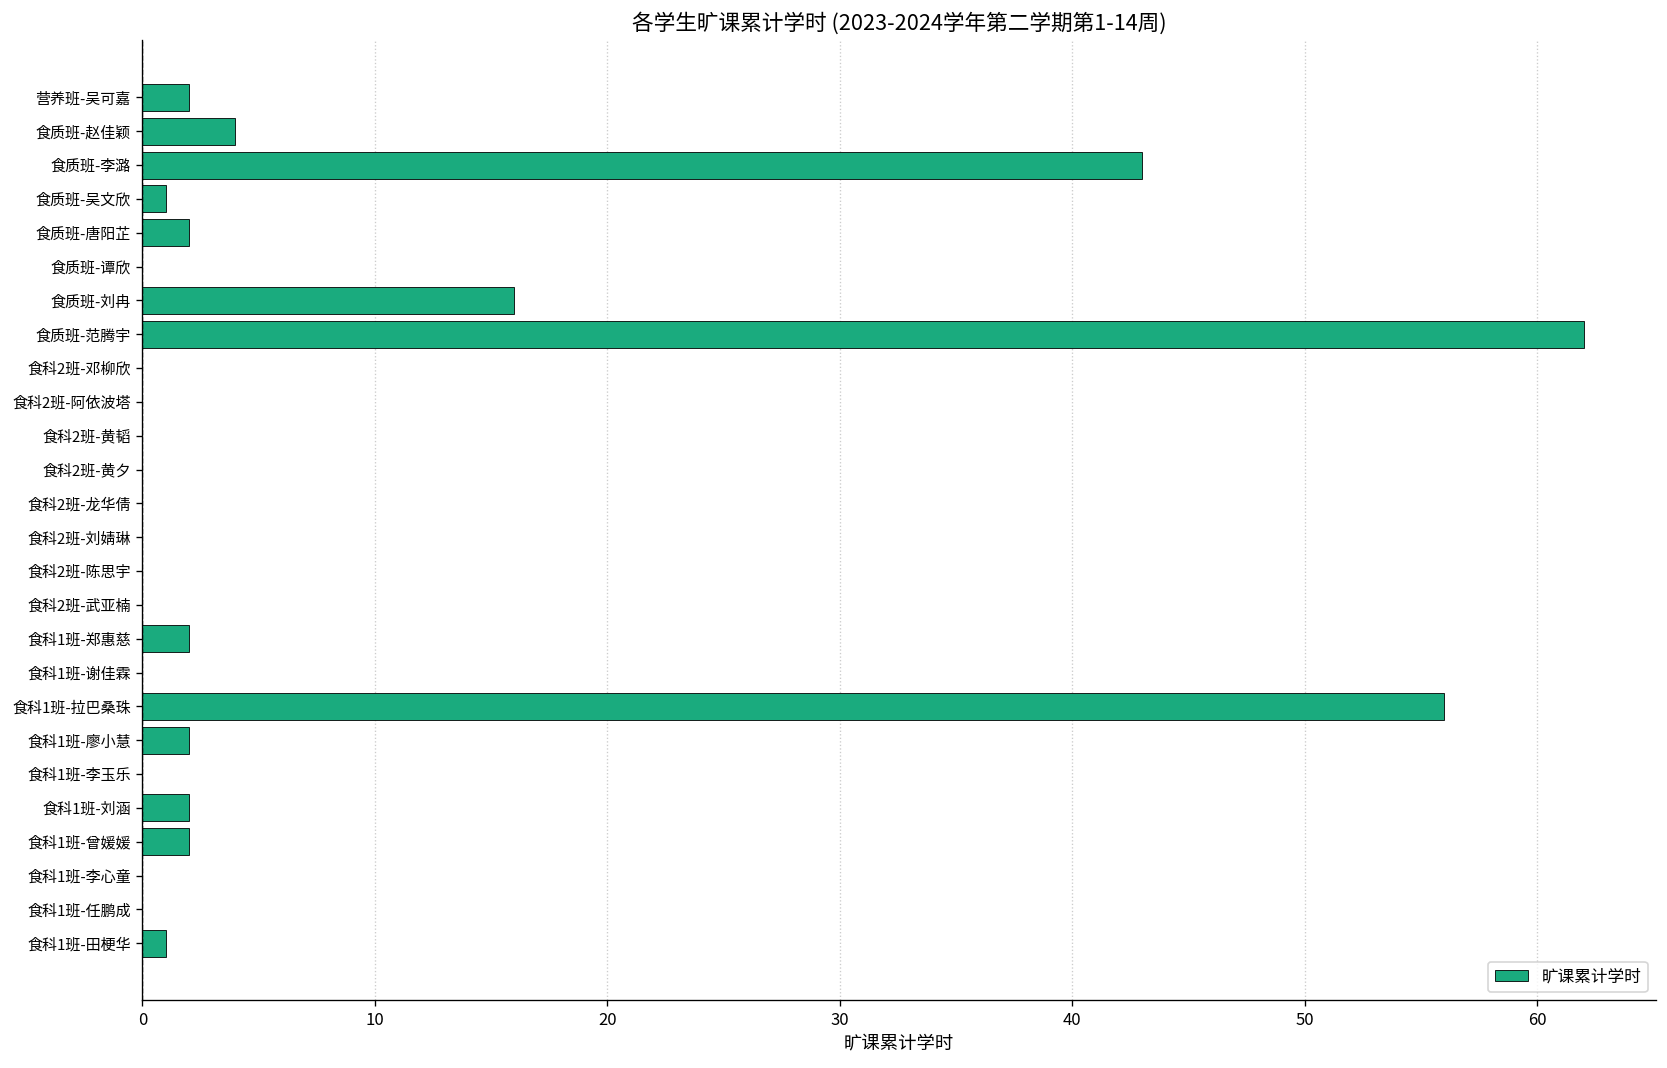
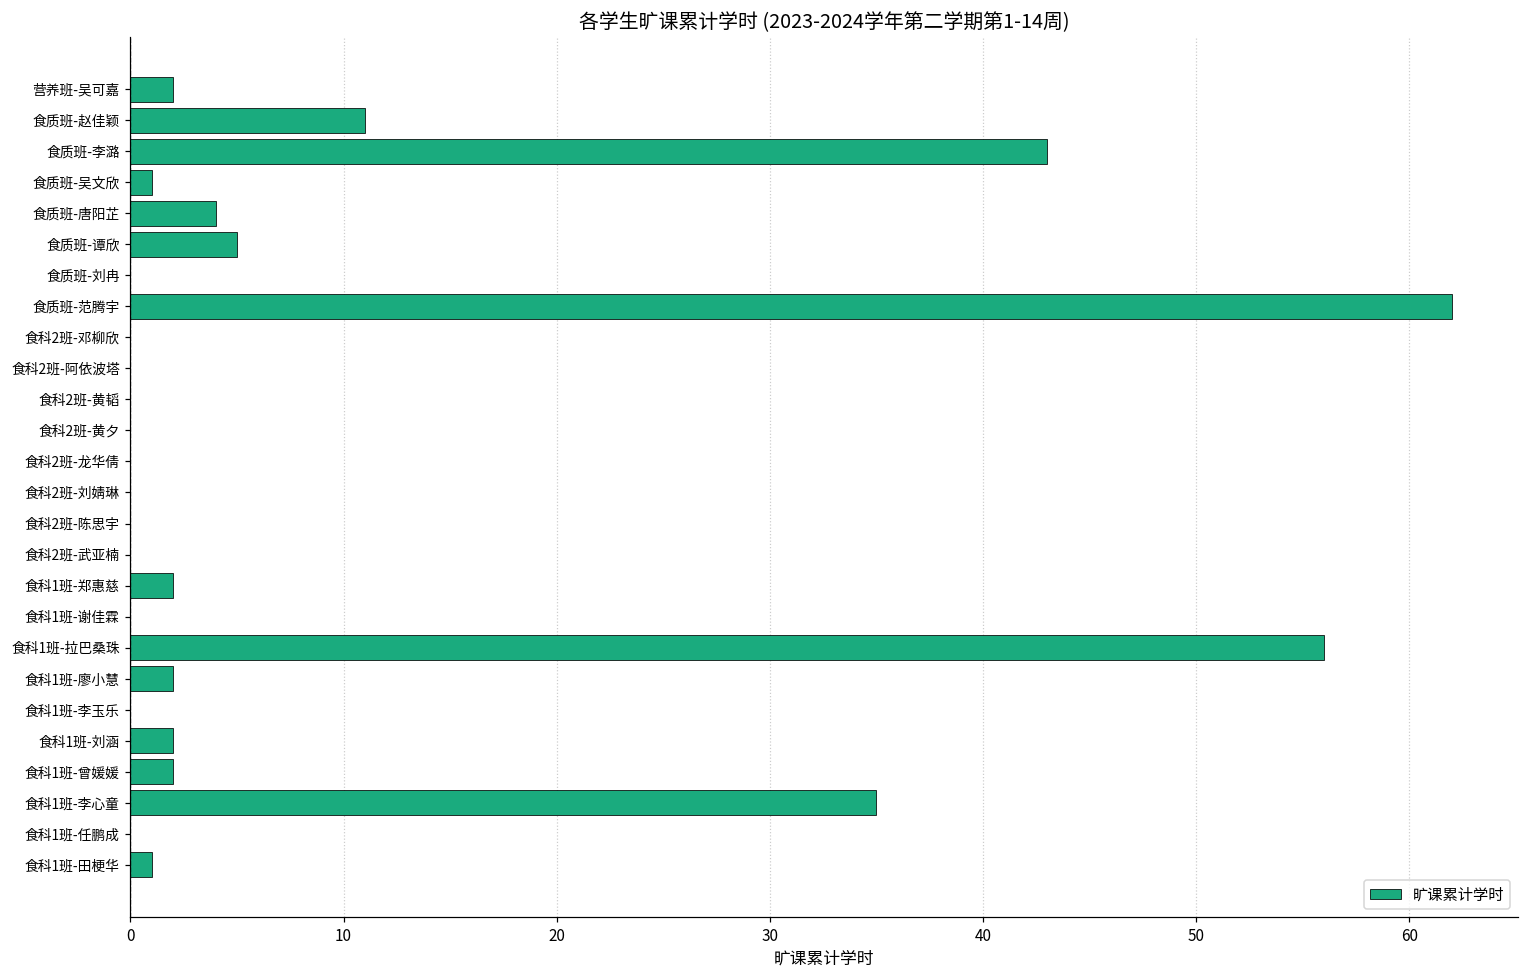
  {
    "营养班-吴可嘉": 2,
-   "食质班-赵佳颖": 4,
+   "食质班-赵佳颖": 11,
    "食质班-李潞": 43,
    "食质班-吴文欣": 1,
-   "食质班-唐阳芷": 2,
-   "食质班-谭欣": 0,
-   "食质班-刘冉": 16,
+   "食质班-唐阳芷": 4,
+   "食质班-谭欣": 5,
+   "食质班-刘冉": 0,
    "食质班-范腾宇": 62,
    "食科2班-邓柳欣": 0,
    "食科2班-阿依波塔": 0,
    "食科2班-黄韬": 0,
    "食科2班-黄夕": 0,
    "食科2班-龙华倩": 0,
    "食科2班-刘婧琳": 0,
    "食科2班-陈思宇": 0,
    "食科2班-武亚楠": 0,
    "食科1班-郑惠慈": 2,
    "食科1班-谢佳霖": 0,
    "食科1班-拉巴桑珠": 56,
    "食科1班-廖小慧": 2,
    "食科1班-李玉乐": 0,
    "食科1班-刘涵": 2,
    "食科1班-曾媛媛": 2,
-   "食科1班-李心童": 0,
+   "食科1班-李心童": 35,
    "食科1班-任鹏成": 0,
    "食科1班-田梗华": 1
  }
